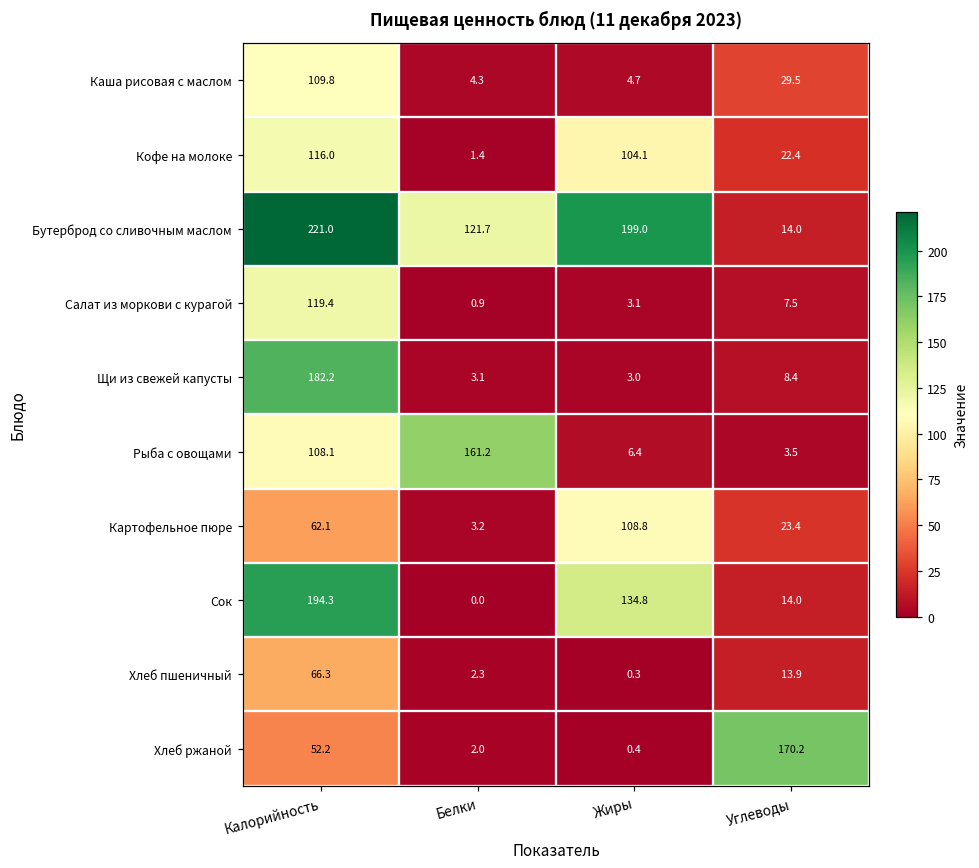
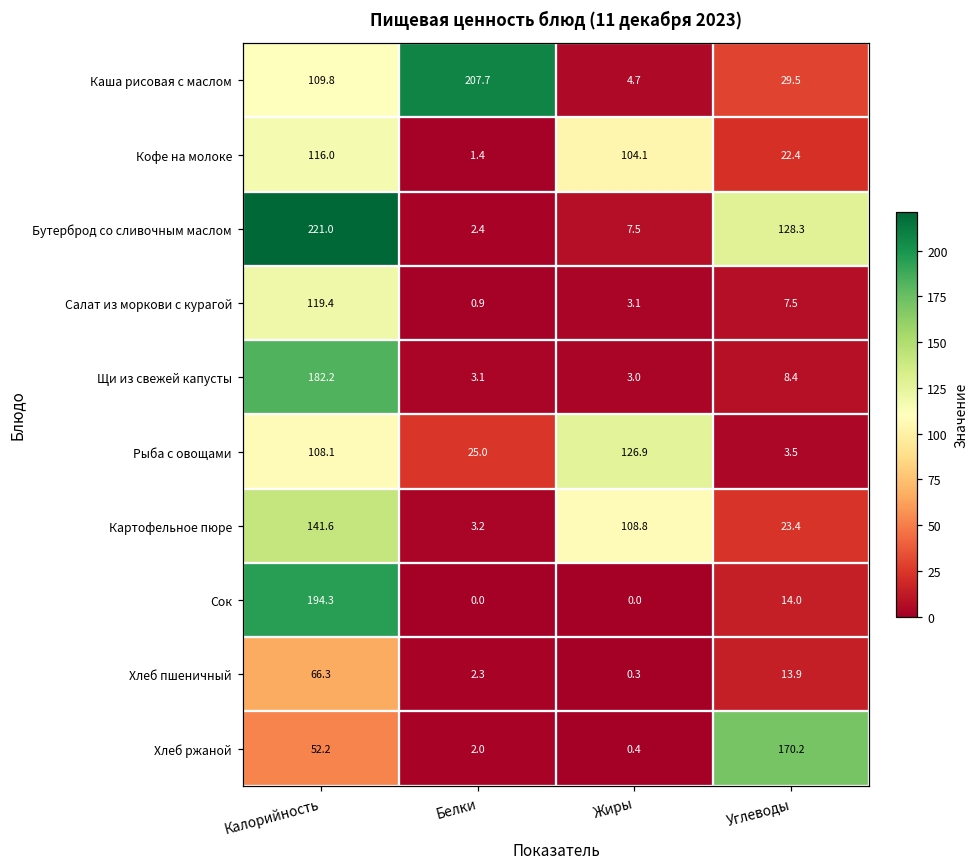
  {
    "Каша рисовая с маслом": {
      "Калорийность": 109.8,
-     "Белки": 4.3,
+     "Белки": 207.7,
      "Жиры": 4.7,
      "Углеводы": 29.5
    },
    "Кофе на молоке": {
      "Калорийность": 116.0,
      "Белки": 1.4,
      "Жиры": 104.1,
      "Углеводы": 22.4
    },
    "Бутерброд со сливочным маслом": {
      "Калорийность": 221.0,
-     "Белки": 121.7,
-     "Жиры": 199.0,
-     "Углеводы": 14.0
+     "Белки": 2.4,
+     "Жиры": 7.5,
+     "Углеводы": 128.3
    },
    "Салат из моркови с курагой": {
      "Калорийность": 119.4,
      "Белки": 0.9,
      "Жиры": 3.1,
      "Углеводы": 7.5
    },
    "Щи из свежей капусты": {
      "Калорийность": 182.2,
      "Белки": 3.1,
      "Жиры": 3.0,
      "Углеводы": 8.4
    },
    "Рыба с овощами": {
      "Калорийность": 108.1,
-     "Белки": 161.2,
-     "Жиры": 6.4,
+     "Белки": 25.0,
+     "Жиры": 126.9,
      "Углеводы": 3.5
    },
    "Картофельное пюре": {
-     "Калорийность": 62.1,
+     "Калорийность": 141.6,
      "Белки": 3.2,
      "Жиры": 108.8,
      "Углеводы": 23.4
    },
    "Сок": {
      "Калорийность": 194.3,
      "Белки": 0.0,
-     "Жиры": 134.8,
+     "Жиры": 0.0,
      "Углеводы": 14.0
    },
    "Хлеб пшеничный": {
      "Калорийность": 66.3,
      "Белки": 2.3,
      "Жиры": 0.3,
      "Углеводы": 13.9
    },
    "Хлеб ржаной": {
      "Калорийность": 52.2,
      "Белки": 2.0,
      "Жиры": 0.4,
      "Углеводы": 170.2
    }
  }
